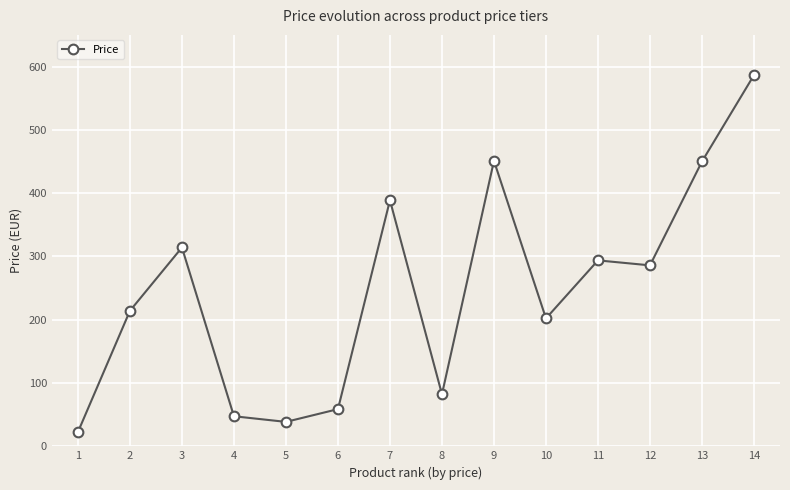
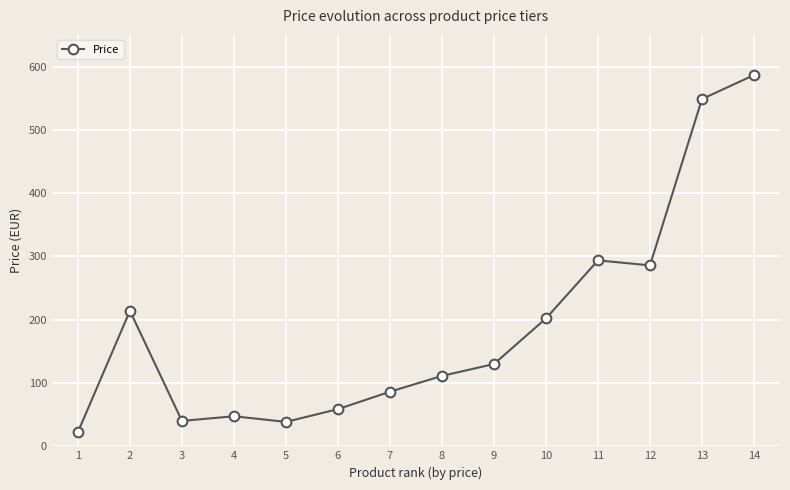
  {
    "1": 20,
    "2": 210,
-   "3": 310,
+   "3": 40,
    "4": 50,
    "5": 40,
    "6": 60,
-   "7": 390,
-   "8": 80,
-   "9": 450,
+   "7": 90,
+   "8": 110,
+   "9": 130,
    "10": 200,
    "11": 290,
    "12": 290,
-   "13": 450,
+   "13": 550,
    "14": 590
  }
